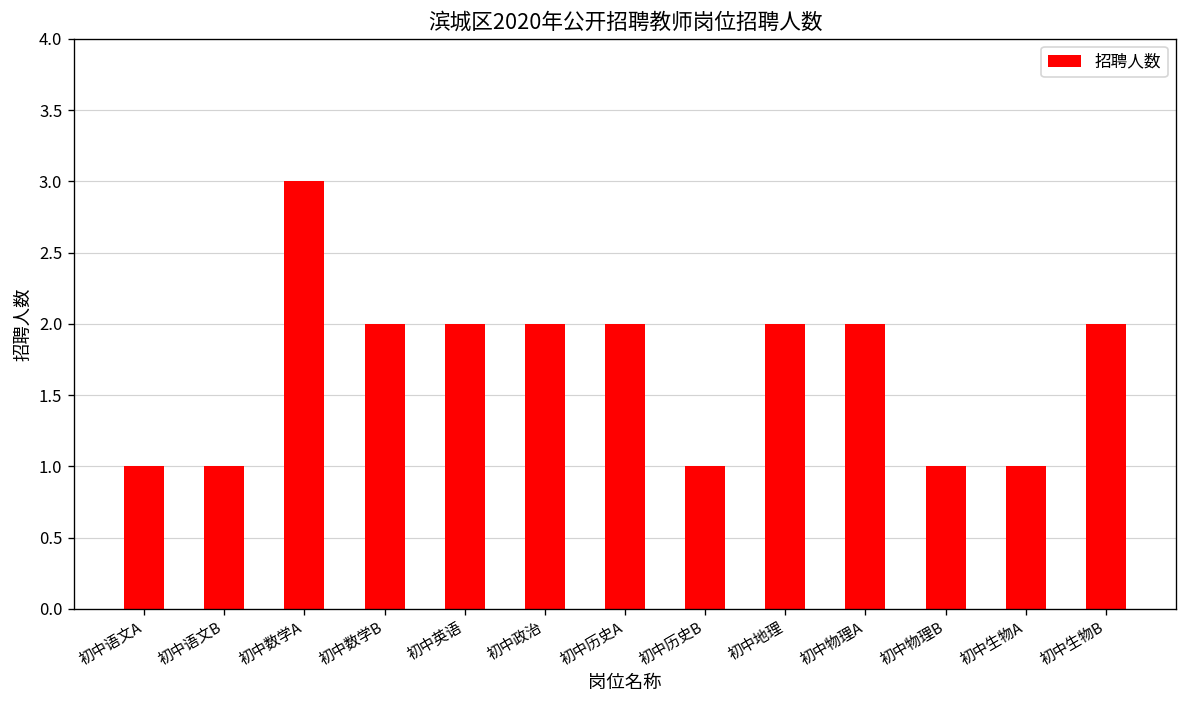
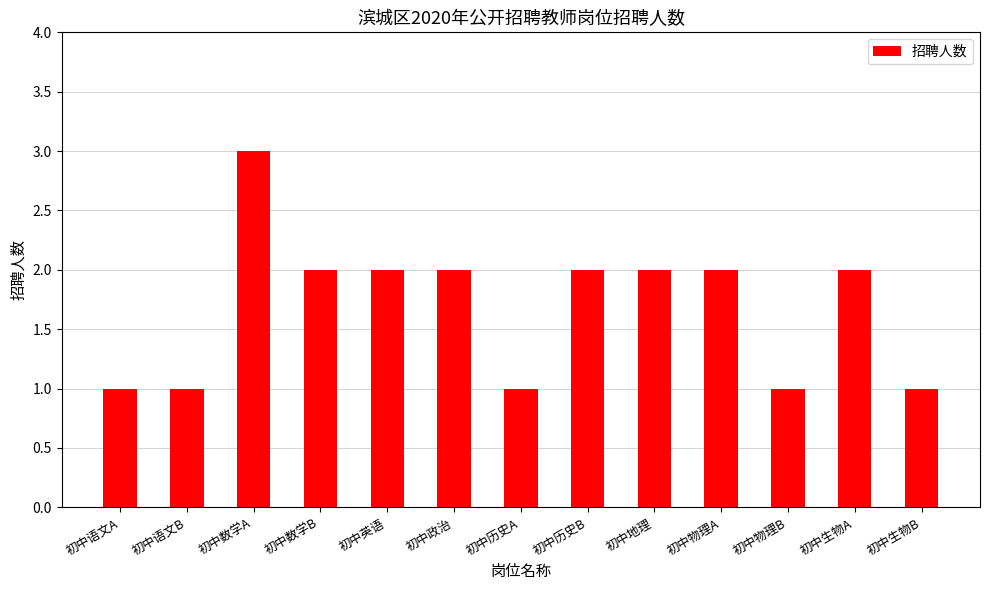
  {
    "初中语文A": 1,
    "初中语文B": 1,
    "初中数学A": 3,
    "初中数学B": 2,
    "初中英语": 2,
    "初中政治": 2,
-   "初中历史A": 2,
-   "初中历史B": 1,
+   "初中历史A": 1,
+   "初中历史B": 2,
    "初中地理": 2,
    "初中物理A": 2,
    "初中物理B": 1,
-   "初中生物A": 1,
-   "初中生物B": 2
+   "初中生物A": 2,
+   "初中生物B": 1
  }
